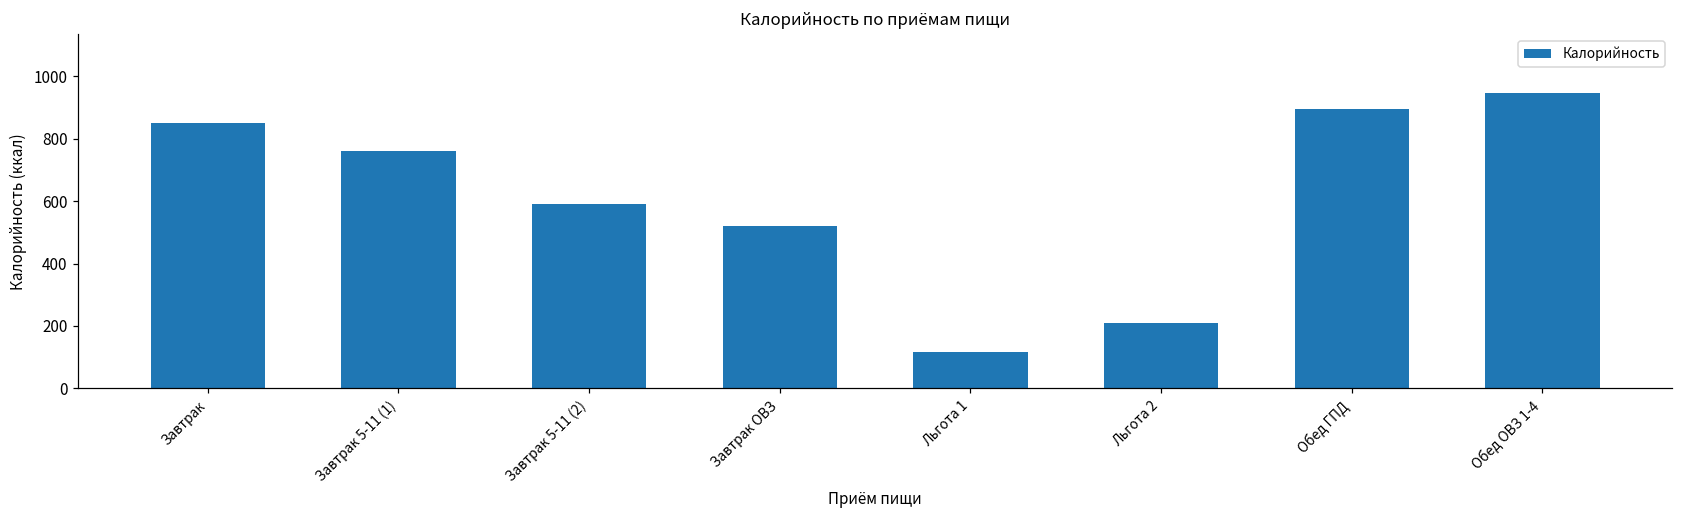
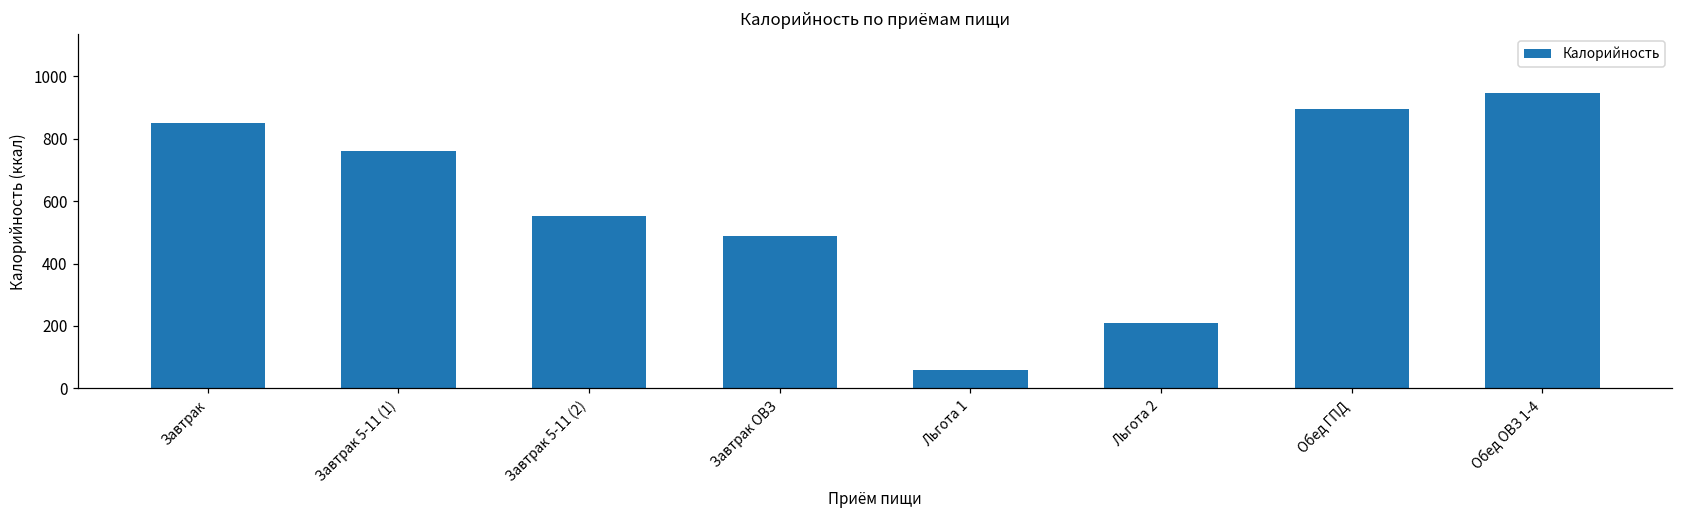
  {
    "Завтрак": 850,
    "Завтрак 5-11 (1)": 760,
-   "Завтрак 5-11 (2)": 590,
-   "Завтрак ОВЗ": 520,
-   "Льгота 1": 120,
+   "Завтрак 5-11 (2)": 550,
+   "Завтрак ОВЗ": 490,
+   "Льгота 1": 60,
    "Льгота 2": 210,
    "Обед ГПД": 890,
    "Обед ОВЗ 1-4": 940
  }
